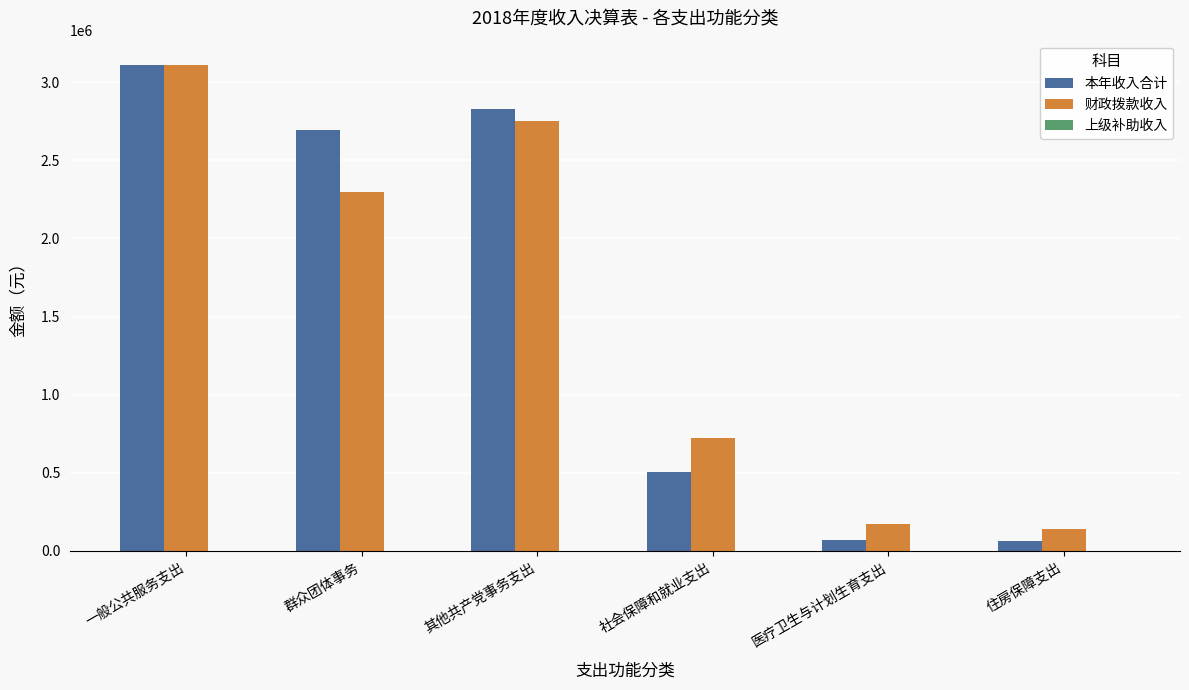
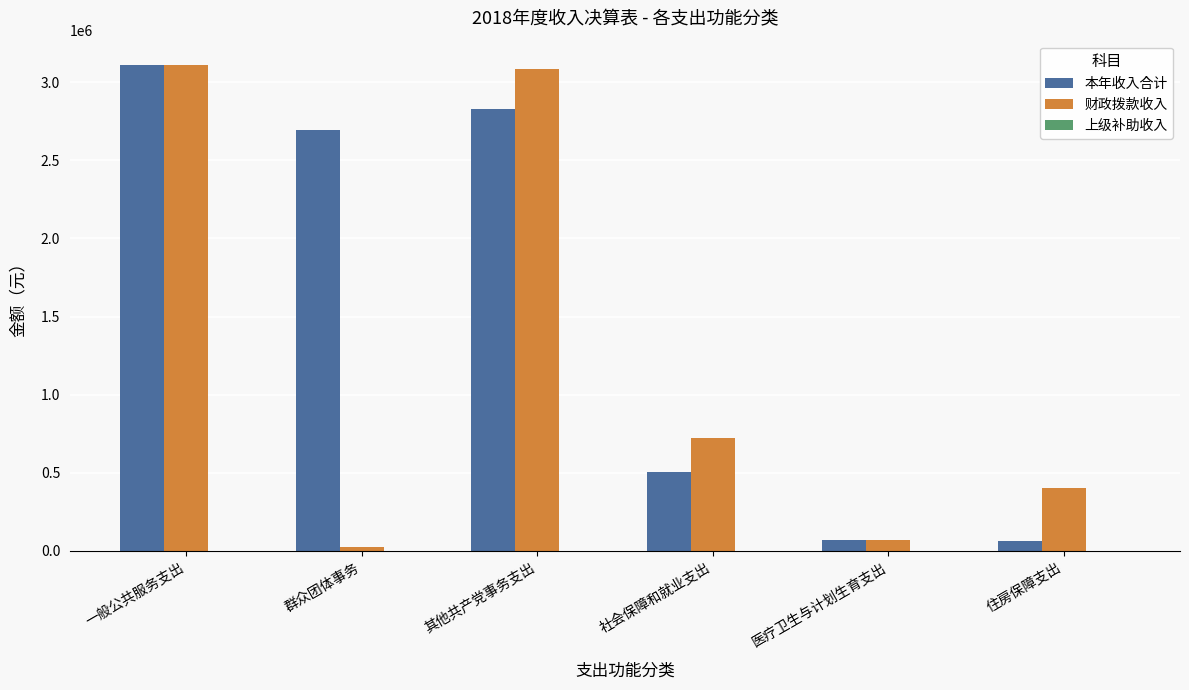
  {
    "本年收入合计": {
      "一般公共服务支出": 3110000,
      "群众团体事务": 2690000,
      "其他共产党事务支出": 2830000,
      "社会保障和就业支出": 500000,
      "医疗卫生与计划生育支出": 70000,
      "住房保障支出": 70000
    },
    "财政拨款收入": {
      "一般公共服务支出": 3110000,
-     "群众团体事务": 2300000,
-     "其他共产党事务支出": 2750000,
+     "群众团体事务": 20000,
+     "其他共产党事务支出": 3090000,
      "社会保障和就业支出": 720000,
-     "医疗卫生与计划生育支出": 170000,
-     "住房保障支出": 140000
+     "医疗卫生与计划生育支出": 70000,
+     "住房保障支出": 400000
    },
    "上级补助收入": {
      "一般公共服务支出": 0,
      "群众团体事务": 0,
      "其他共产党事务支出": 0,
      "社会保障和就业支出": 0,
      "医疗卫生与计划生育支出": 0,
      "住房保障支出": 0
    }
  }
